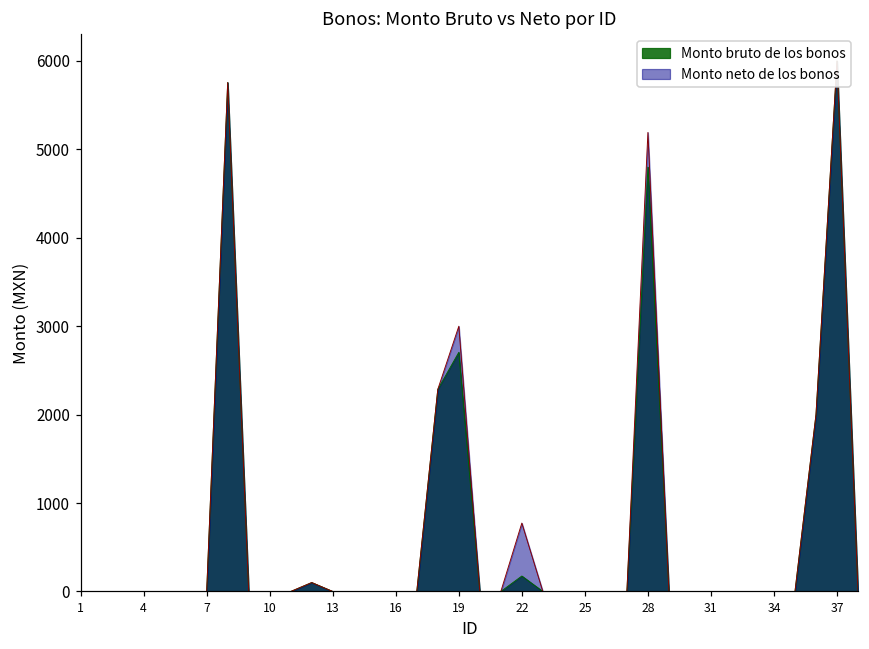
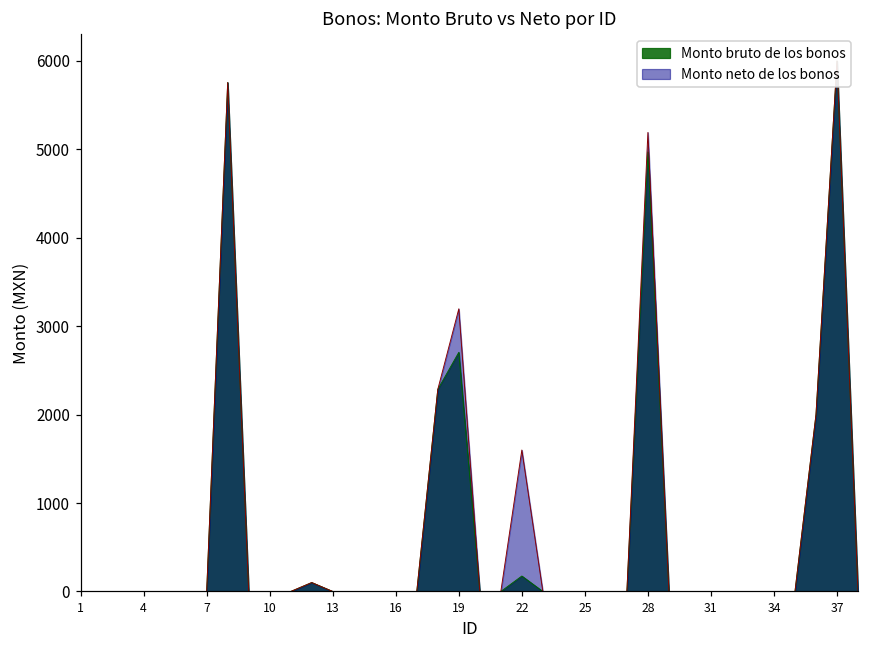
  {
    "Monto bruto de los bonos": {
      "19": 2700,
      "22": 200,
-     "28": 4800
+     "28": 5000
    },
    "Monto neto de los bonos": {
-     "19": 3000,
-     "22": 800,
+     "19": 3200,
+     "22": 1600,
      "28": 5200
    }
  }
